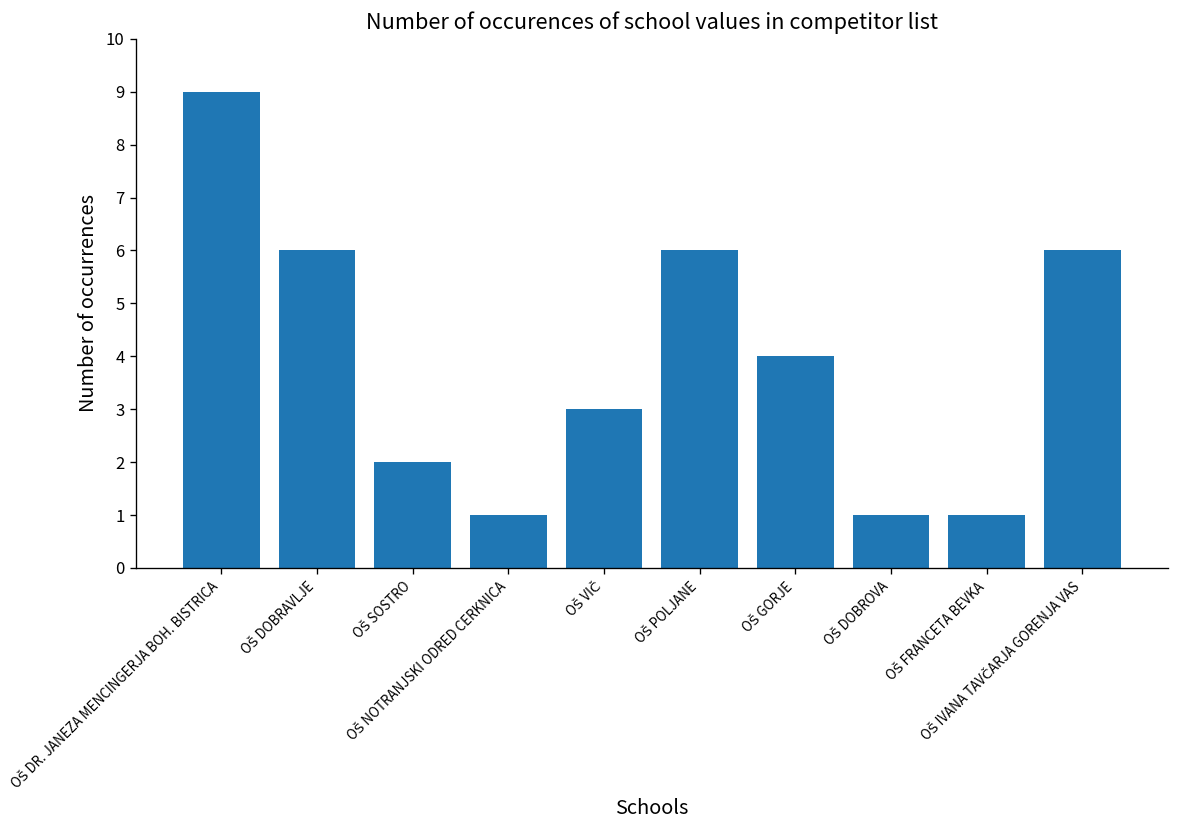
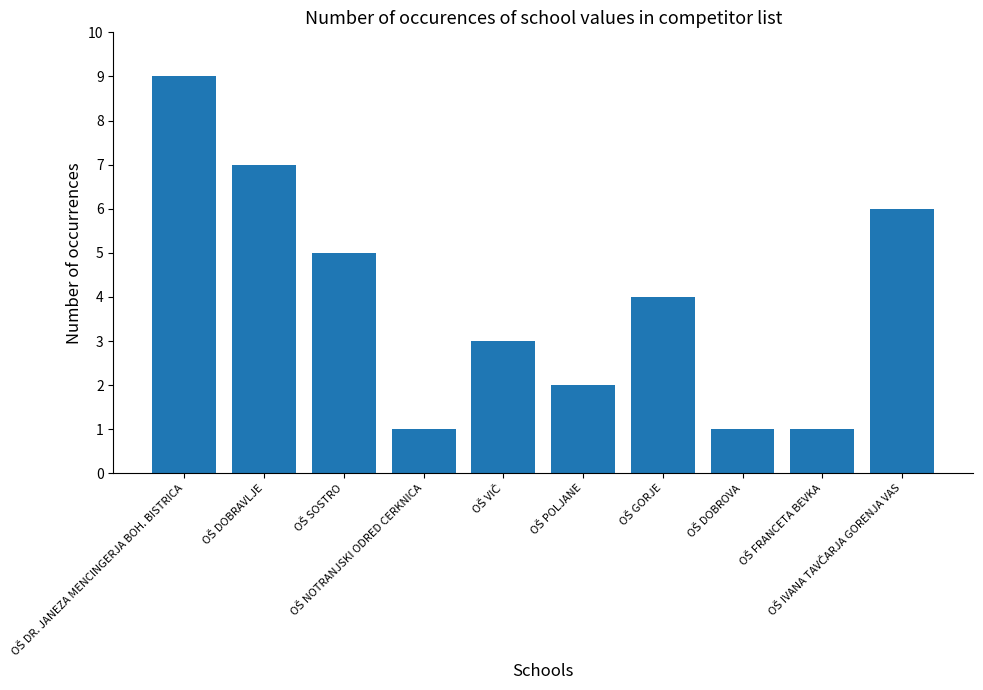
  {
    "OŠ DR. JANEZA MENCINGERJA BOH. BISTRICA": 9,
-   "OŠ DOBRAVLJE": 6,
-   "OŠ SOSTRO": 2,
+   "OŠ DOBRAVLJE": 7,
+   "OŠ SOSTRO": 5,
    "OŠ NOTRANJSKI ODRED CERKNICA": 1,
    "OŠ VIČ": 3,
-   "OŠ POLJANE": 6,
+   "OŠ POLJANE": 2,
    "OŠ GORJE": 4,
    "OŠ DOBROVA": 1,
    "OŠ FRANCETA BEVKA": 1,
    "OŠ IVANA TAVČARJA GORENJA VAS": 6
  }
